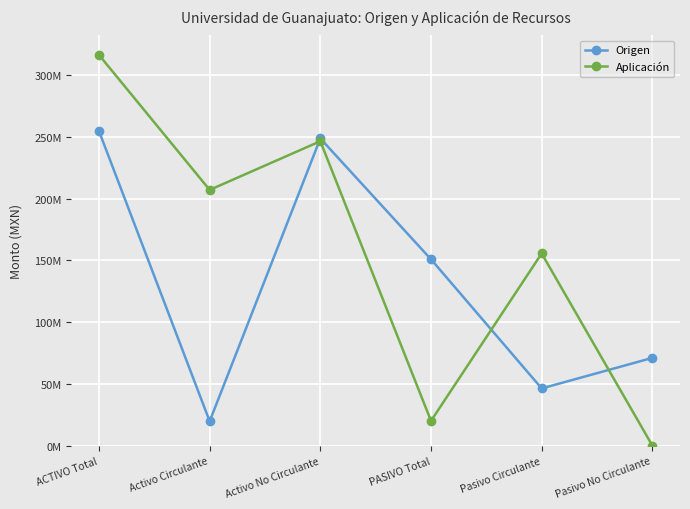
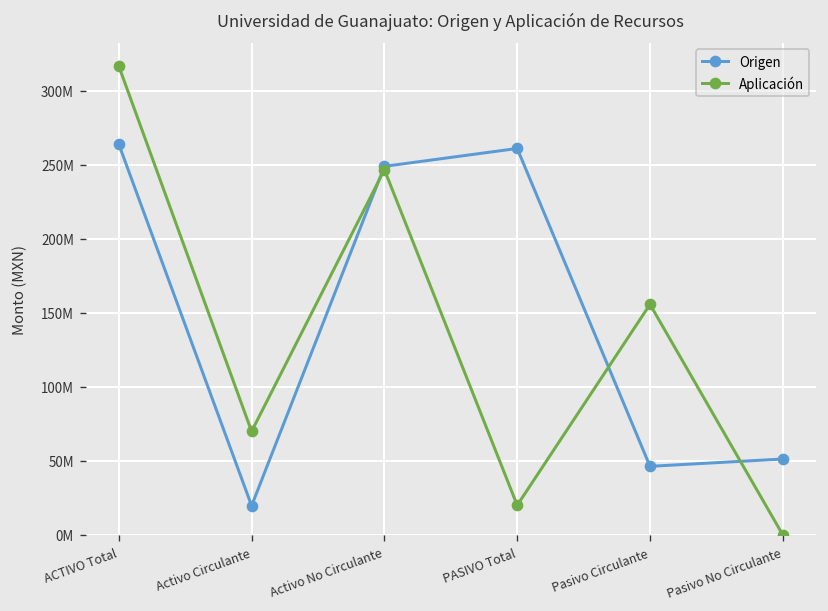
  {
    "Origen": {
-     "ACTIVO Total": 255000000,
+     "ACTIVO Total": 264000000,
      "Activo Circulante": 20000000,
      "Activo No Circulante": 249000000,
-     "PASIVO Total": 151000000,
+     "PASIVO Total": 261000000,
      "Pasivo Circulante": 46000000,
-     "Pasivo No Circulante": 71000000
+     "Pasivo No Circulante": 51000000
    },
    "Aplicación": {
      "ACTIVO Total": 317000000,
-     "Activo Circulante": 207000000,
+     "Activo Circulante": 70000000,
      "Activo No Circulante": 247000000,
      "PASIVO Total": 20000000,
      "Pasivo Circulante": 156000000,
      "Pasivo No Circulante": 0
    }
  }
